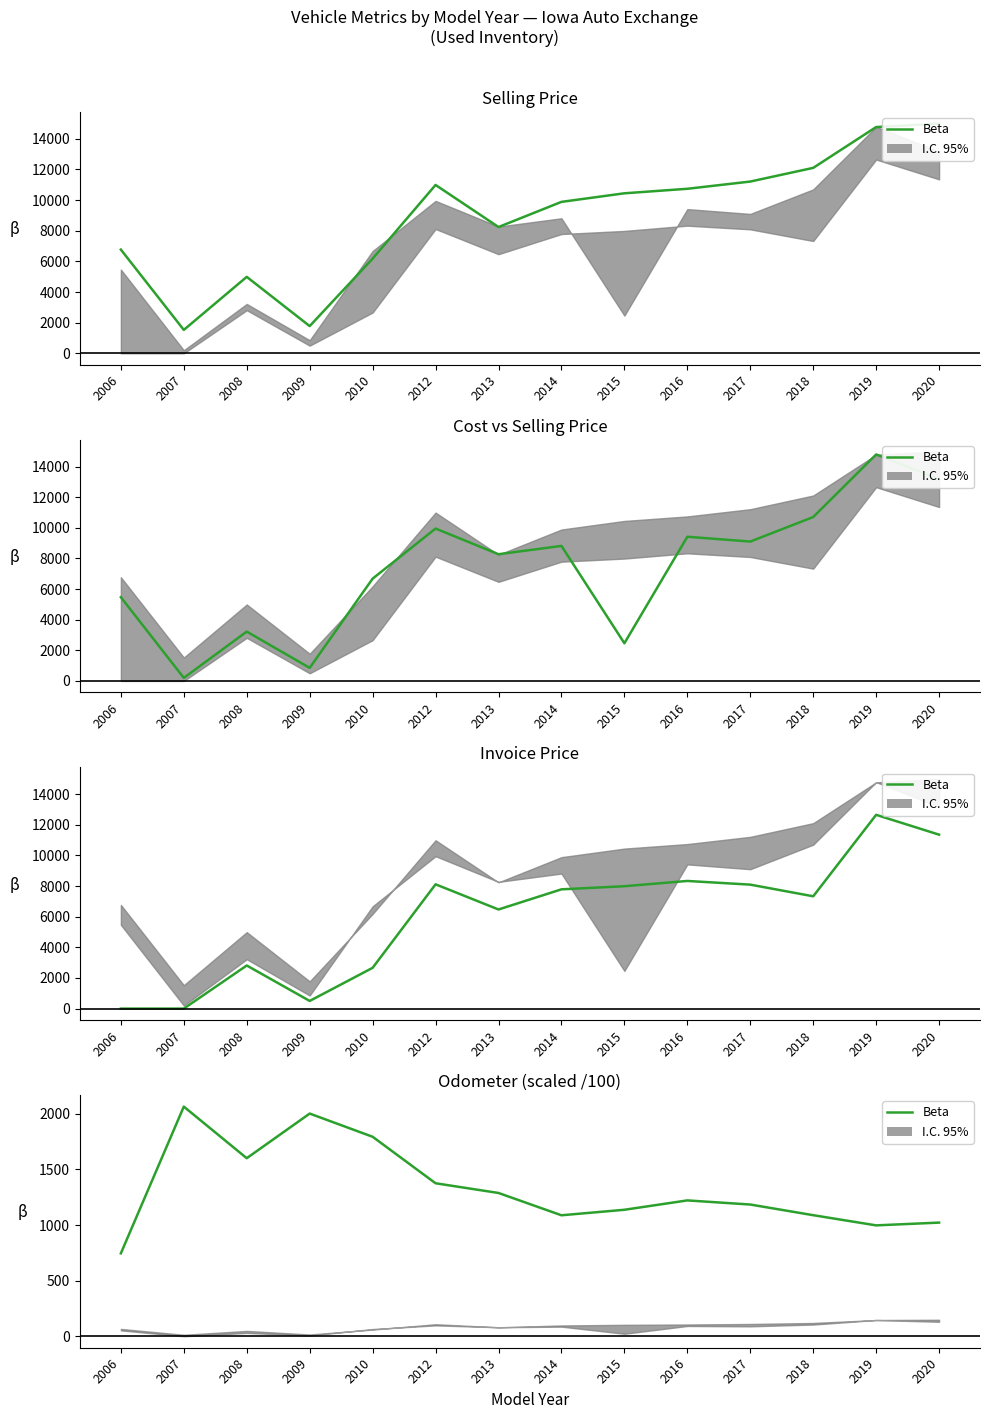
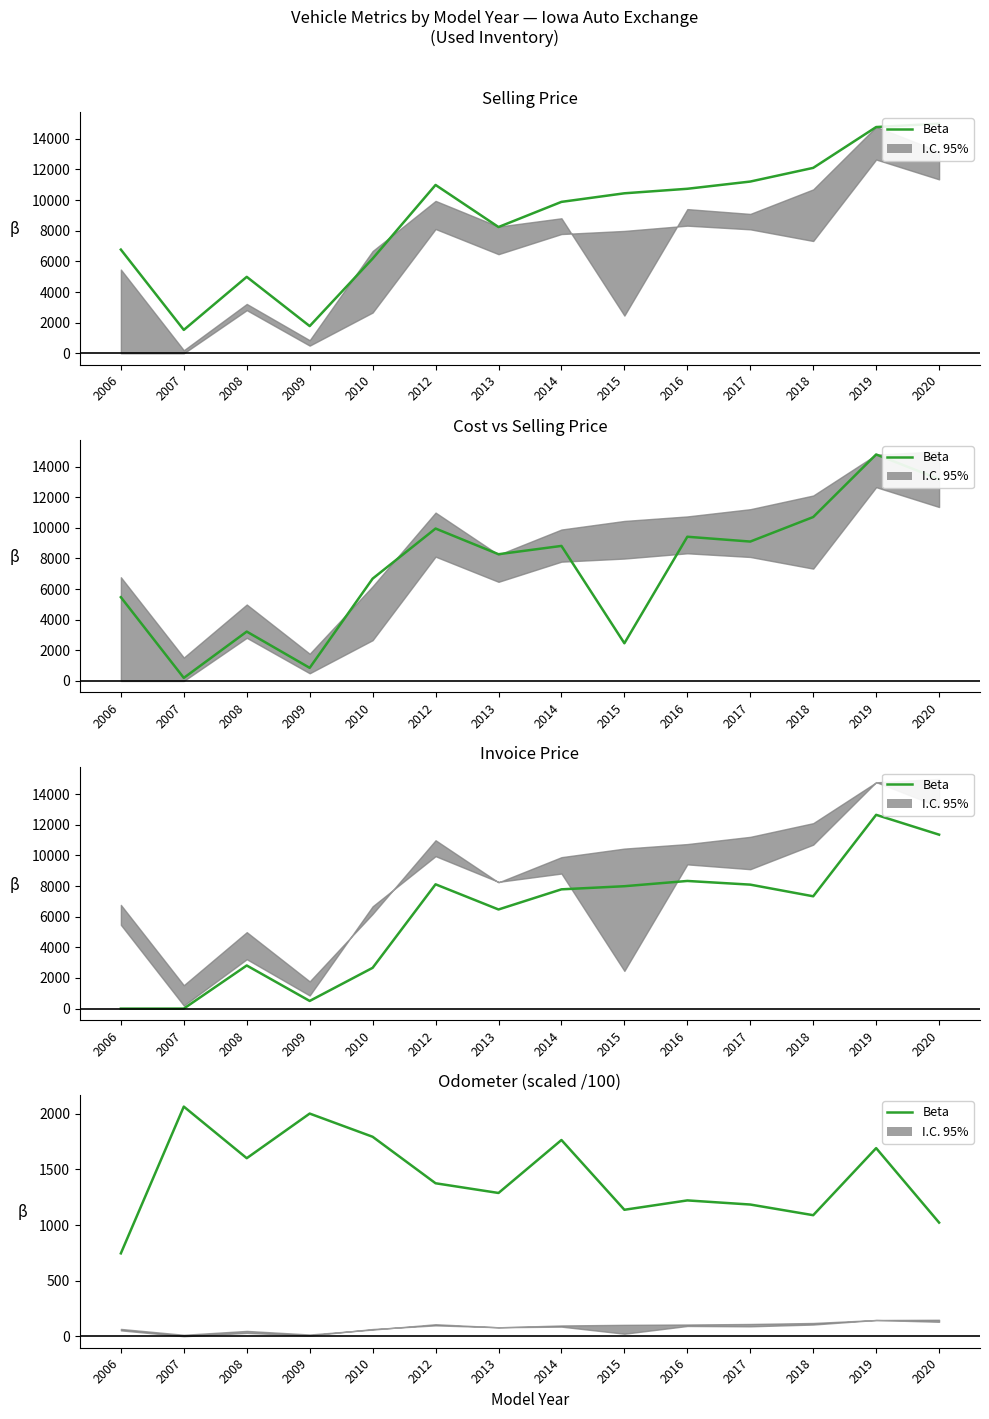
  {
    "Selling Price": {
      "Beta": {
        "2006": 6800,
        "2007": 1500,
        "2008": 5000,
        "2009": 1800,
        "2010": 6200,
        "2012": 11000,
        "2014": 9900,
        "2015": 10400,
        "2016": 10700,
        "2017": 11200,
        "2018": 12100
      }
    },
    "Cost vs Selling Price": {
      "Beta": {
        "2006": 5500,
        "2007": 200,
        "2008": 3200,
        "2009": 900,
        "2010": 6700,
        "2012": 10000,
        "2014": 8800,
        "2015": 2500,
        "2016": 9400,
        "2017": 9100,
        "2018": 10700
      }
    },
    "Invoice Price": {
      "Beta": {
        "2006": 0,
        "2007": 0,
        "2008": 2800,
        "2009": 500,
        "2010": 2700,
        "2012": 8100,
        "2013": 6500,
        "2014": 7800,
        "2015": 8000,
        "2016": 8300,
        "2017": 8100,
        "2018": 7300,
        "2019": 12700,
        "2020": 11400
      }
    },
    "Odometer (scaled /100)": {
      "Beta": {
        "2006": 750,
        "2007": 2060,
        "2008": 1600,
        "2009": 2000,
        "2010": 1790,
        "2012": 1380,
        "2013": 1290,
-       "2014": 1090,
+       "2014": 1760,
        "2015": 1140,
        "2016": 1220,
        "2017": 1180,
        "2018": 1090,
-       "2019": 1000,
+       "2019": 1690,
        "2020": 1020
      }
    }
  }
